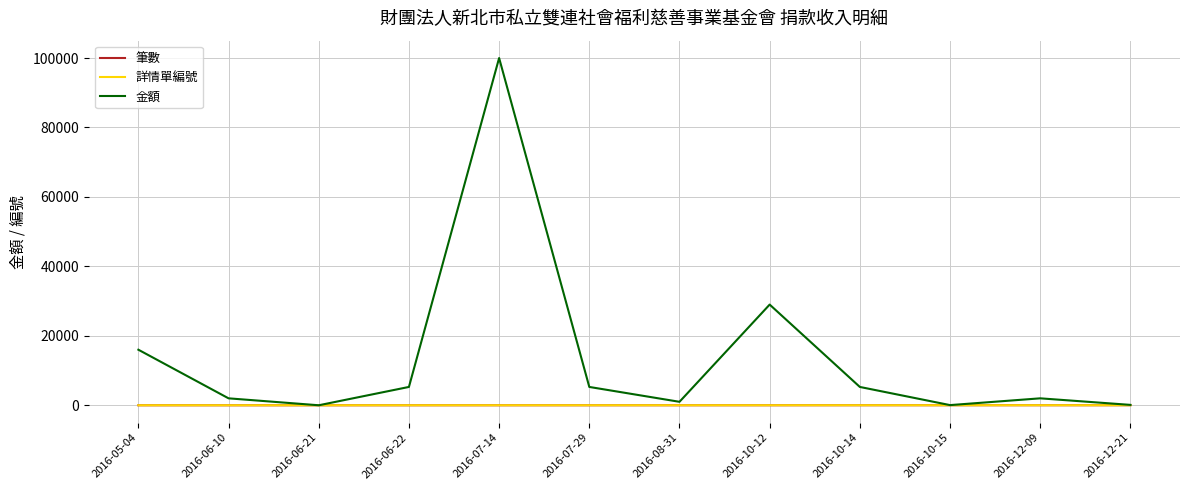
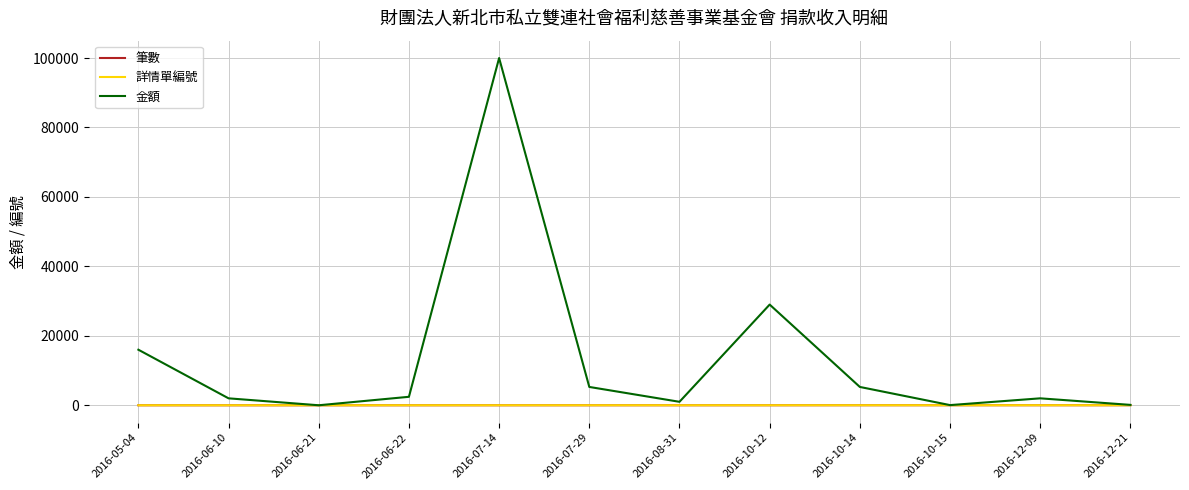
  {
    "詳情單編號": {
      "2016-05-04": 0,
      "2016-06-10": 0,
      "2016-06-22": 0,
      "2016-07-14": 0,
      "2016-07-29": 0,
      "2016-08-31": 0,
      "2016-10-12": 0,
      "2016-10-14": 0,
      "2016-12-09": 0
    },
    "金額": {
      "2016-05-04": 16000,
      "2016-06-10": 2000,
-     "2016-06-22": 5000,
+     "2016-06-22": 2000,
      "2016-07-14": 100000,
      "2016-07-29": 5000,
      "2016-08-31": 1000,
      "2016-10-12": 29000,
      "2016-10-14": 5000,
      "2016-12-09": 2000
    }
  }
